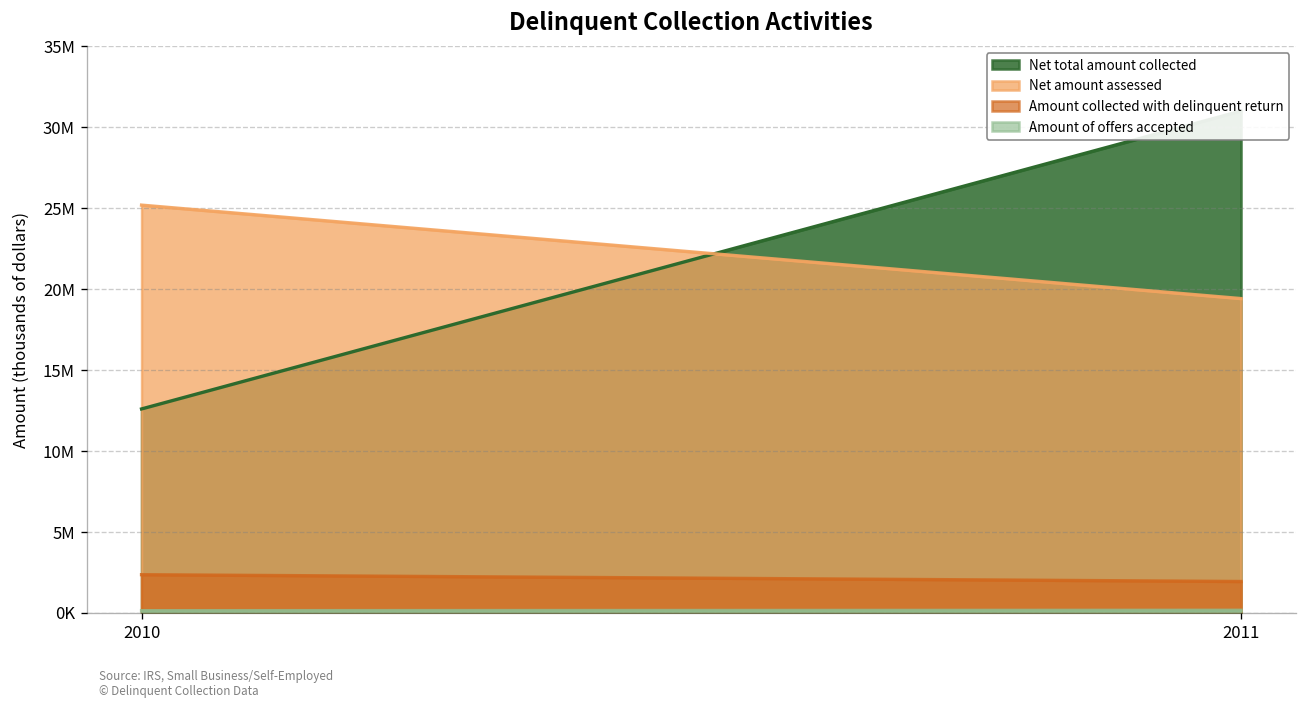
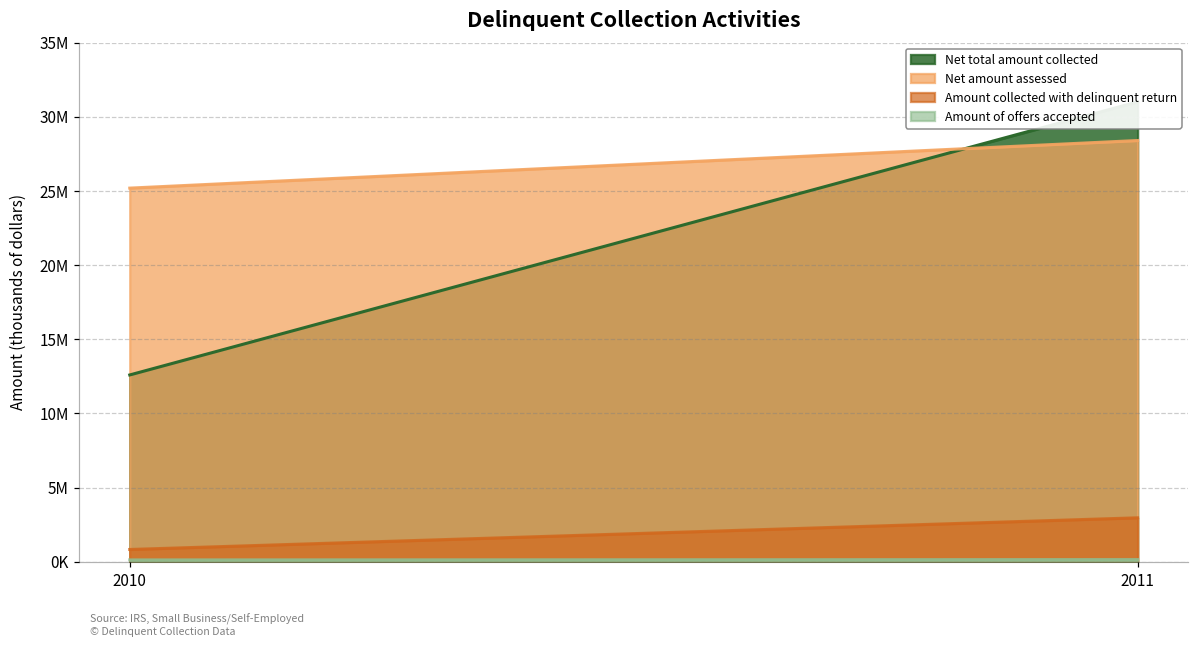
  {
    "Net total amount collected": {
      "2010": 12600000
    },
    "Net amount assessed": {
      "2010": 25200000,
-     "2011": 19400000
+     "2011": 28400000
    },
    "Amount collected with delinquent return": {
-     "2010": 2400000,
-     "2011": 1900000
+     "2010": 800000,
+     "2011": 3000000
    },
    "Amount of offers accepted": {
      "2010": 100000,
      "2011": 200000
    }
  }
